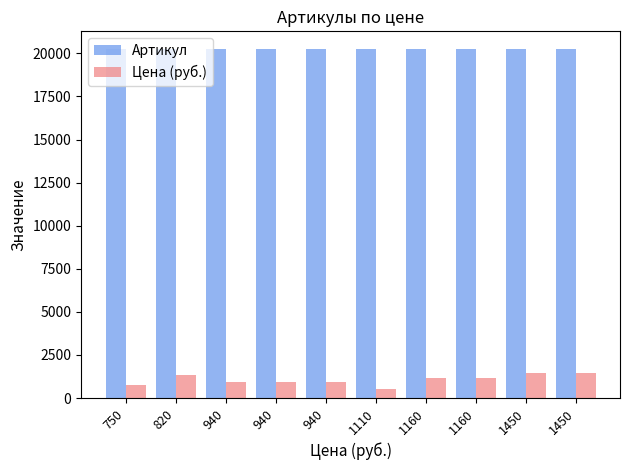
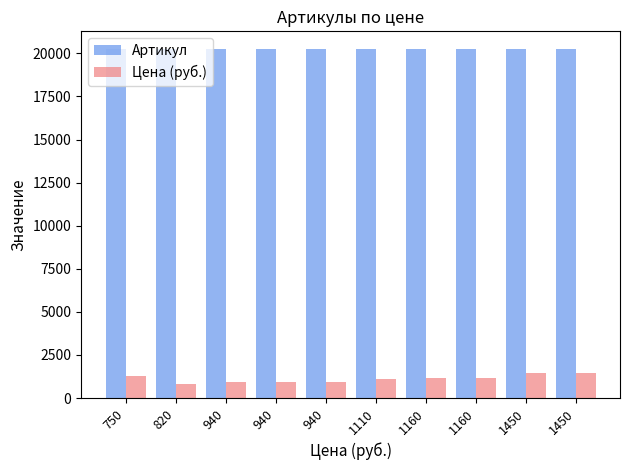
  {
    "Артикул": {
      "1110": 20300
    },
    "Цена (руб.)": {
-     "750": 800,
-     "820": 1300,
-     "1110": 500
+     "750": 1300,
+     "820": 800,
+     "1110": 1100
    }
  }
